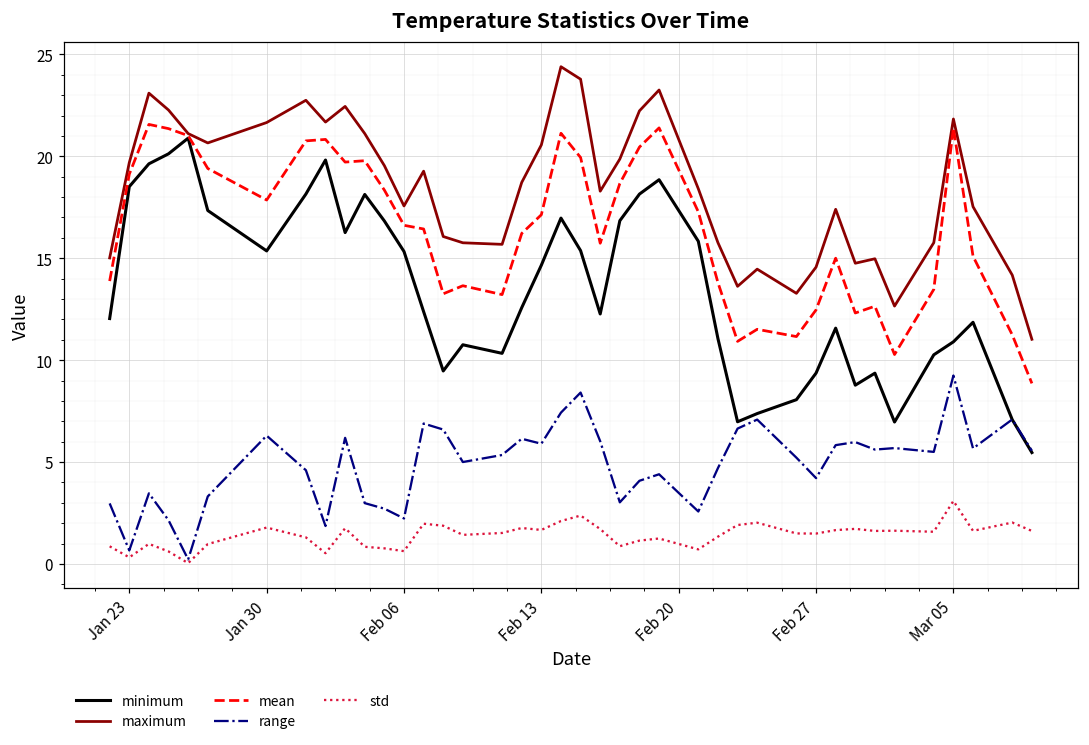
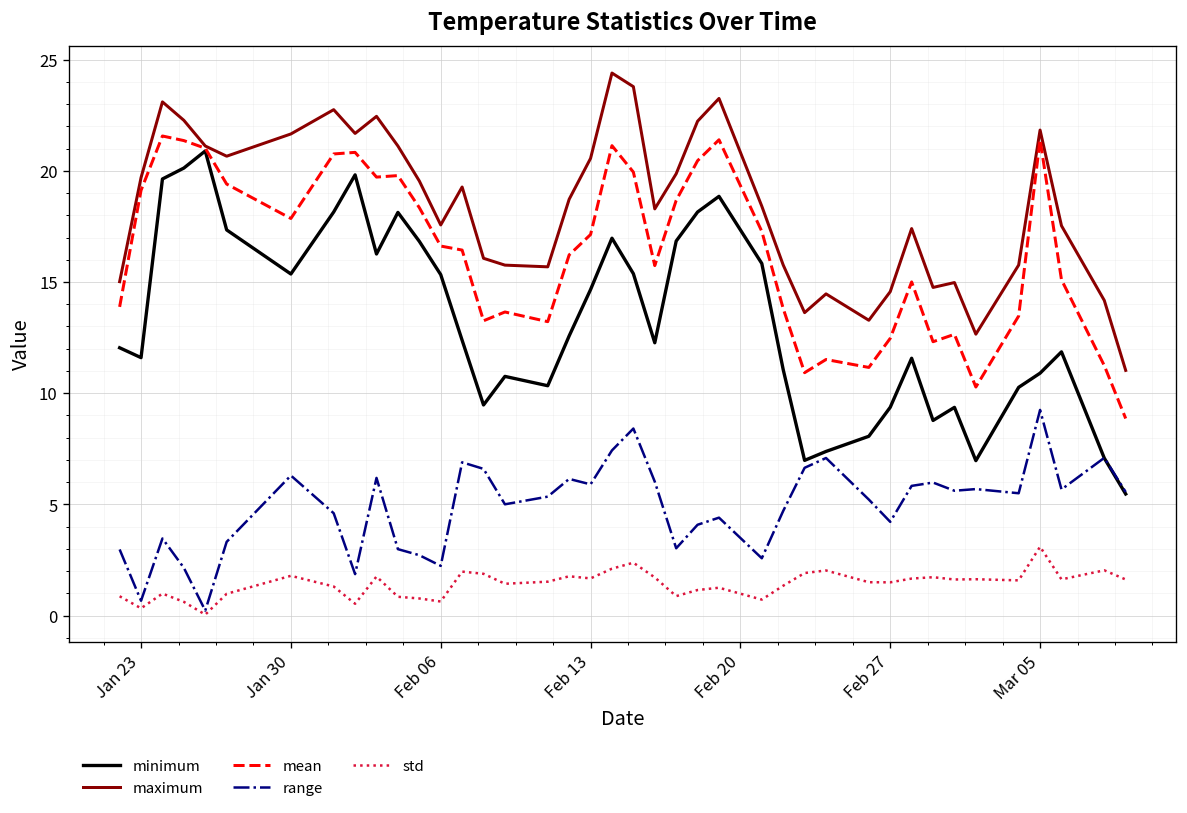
  {
    "minimum": {
-     "Jan 23": 18.5,
+     "Jan 23": 11.6,
      "Jan 30": 15.4,
      "Feb 06": 15.3,
      "Feb 13": 14.7,
      "Feb 27": 9.4,
      "Mar 05": 10.9
    },
    "maximum": {
      "Jan 23": 19.7,
      "Jan 30": 21.7,
      "Feb 06": 17.6,
      "Feb 13": 20.6,
      "Feb 27": 14.6,
      "Mar 05": 21.8
    },
    "mean": {
      "Jan 23": 19.1,
      "Jan 30": 17.9,
      "Feb 06": 16.6,
      "Feb 13": 17.1,
      "Feb 27": 12.5,
      "Mar 05": 21.4
    },
    "range": {
      "Jan 23": 0.7,
      "Jan 30": 6.3,
      "Feb 06": 2.2,
      "Feb 13": 5.9,
      "Feb 27": 4.2,
      "Mar 05": 9.2
    },
    "std": {
      "Jan 23": 0.3,
      "Jan 30": 1.8,
      "Feb 06": 0.6,
      "Feb 13": 1.7,
      "Feb 27": 1.5,
      "Mar 05": 3.1
    }
  }
